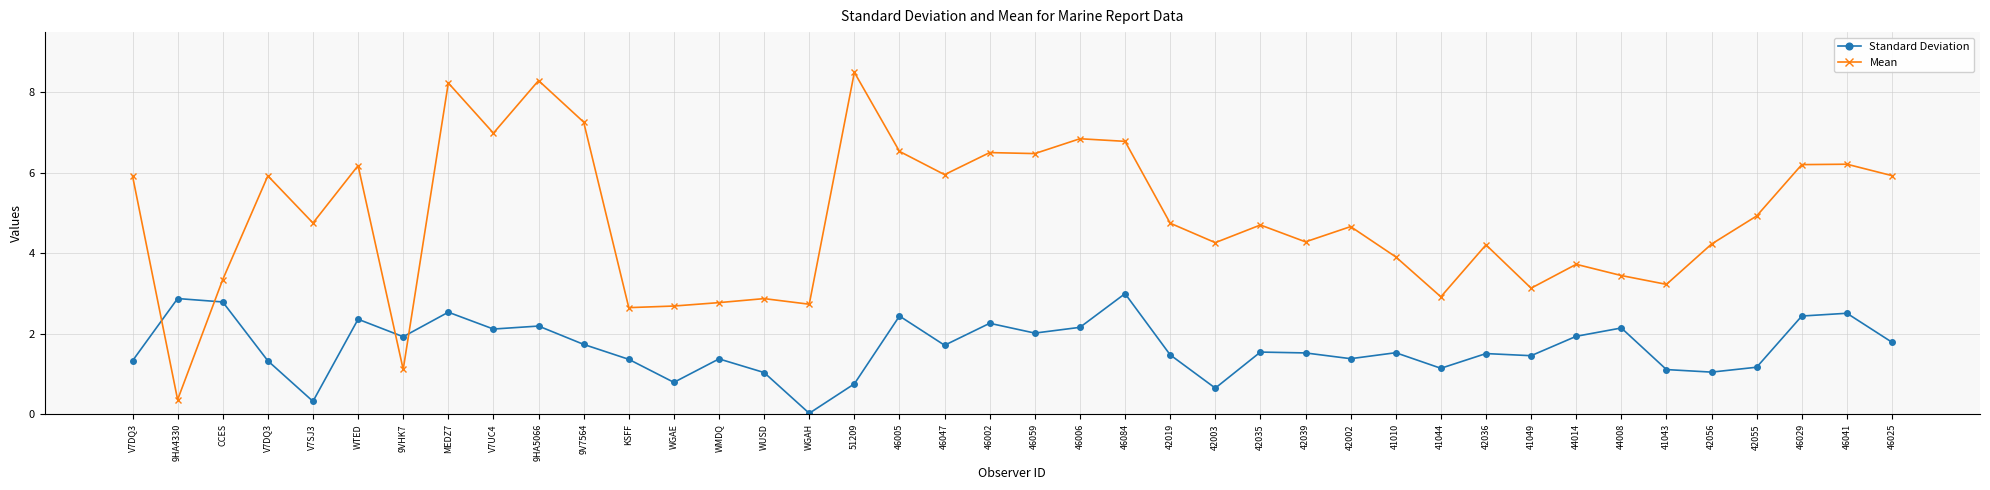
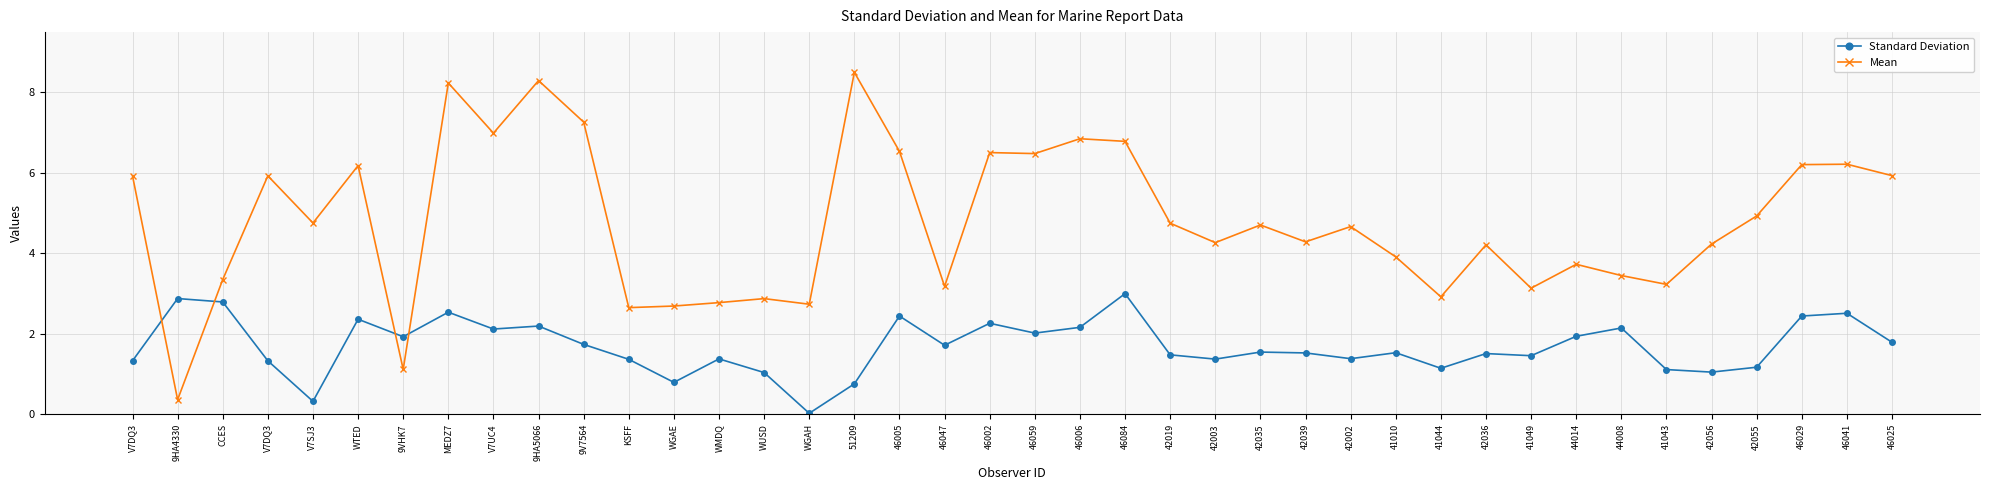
  {
    "Standard Deviation": {
      "9HA4330": 2.9,
      "CCES": 2.8,
      "V7SJ3": 0.3,
      "WTED": 2.4,
      "9VHK7": 1.9,
      "MEDZ7": 2.5,
      "V7UC4": 2.1,
      "9HA5066": 2.2,
      "9V7564": 1.7,
      "KSFF": 1.4,
      "WGAE": 0.8,
      "WMDQ": 1.4,
      "WUSD": 1.0,
      "WGAH": 0.0,
      "51209": 0.8,
      "46005": 2.4,
      "46047": 1.7,
      "46002": 2.3,
      "46059": 2.0,
      "46006": 2.2,
      "46084": 3.0,
      "42019": 1.5,
-     "42003": 0.7,
+     "42003": 1.4,
      "42035": 1.5,
      "42039": 1.5,
      "42002": 1.4,
      "41010": 1.5,
      "41044": 1.1,
      "42036": 1.5,
      "41049": 1.5,
      "44014": 1.9,
      "44008": 2.1,
      "41043": 1.1,
      "42056": 1.0,
      "42055": 1.2,
      "46029": 2.4,
      "46041": 2.5,
      "46025": 1.8
    },
    "Mean": {
      "9HA4330": 0.4,
      "CCES": 3.4,
      "V7SJ3": 4.8,
      "WTED": 6.2,
      "9VHK7": 1.1,
      "MEDZ7": 8.2,
      "V7UC4": 7.0,
      "9HA5066": 8.3,
      "9V7564": 7.3,
      "KSFF": 2.7,
      "WGAE": 2.7,
      "WMDQ": 2.8,
      "WUSD": 2.9,
      "WGAH": 2.7,
      "51209": 8.5,
      "46005": 6.5,
-     "46047": 6.0,
+     "46047": 3.2,
      "46002": 6.5,
      "46059": 6.5,
      "46006": 6.8,
      "46084": 6.8,
      "42019": 4.8,
      "42003": 4.3,
      "42035": 4.7,
      "42039": 4.3,
      "42002": 4.7,
      "41010": 3.9,
      "41044": 2.9,
      "42036": 4.2,
      "41049": 3.1,
      "44014": 3.7,
      "44008": 3.4,
      "41043": 3.2,
      "42056": 4.2,
      "42055": 4.9,
      "46029": 6.2,
      "46041": 6.2,
      "46025": 5.9
    }
  }
